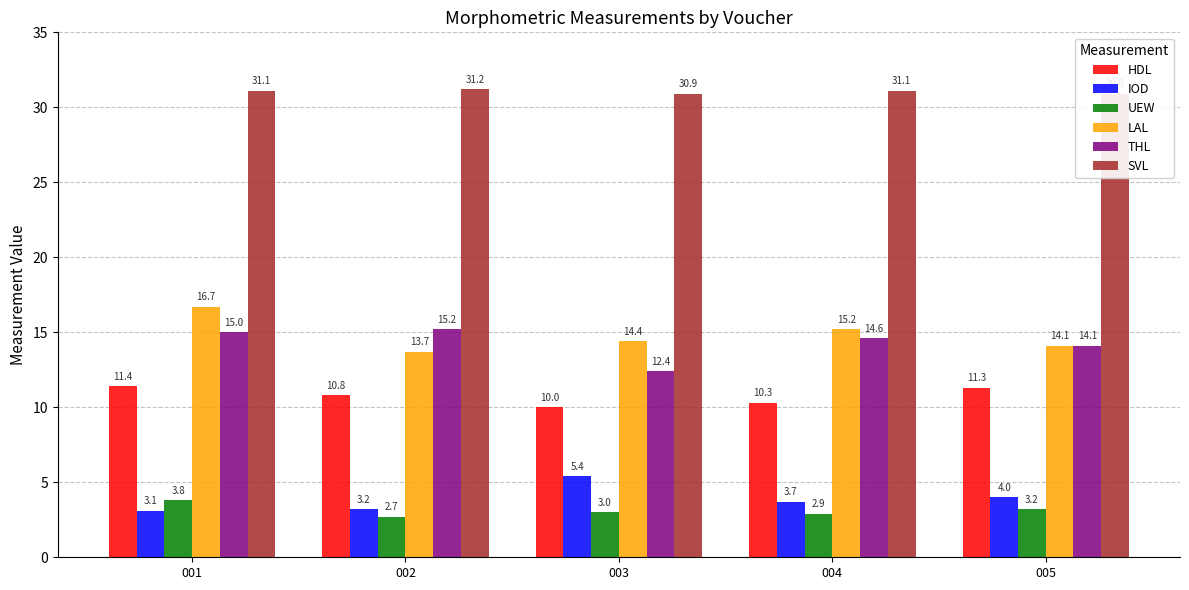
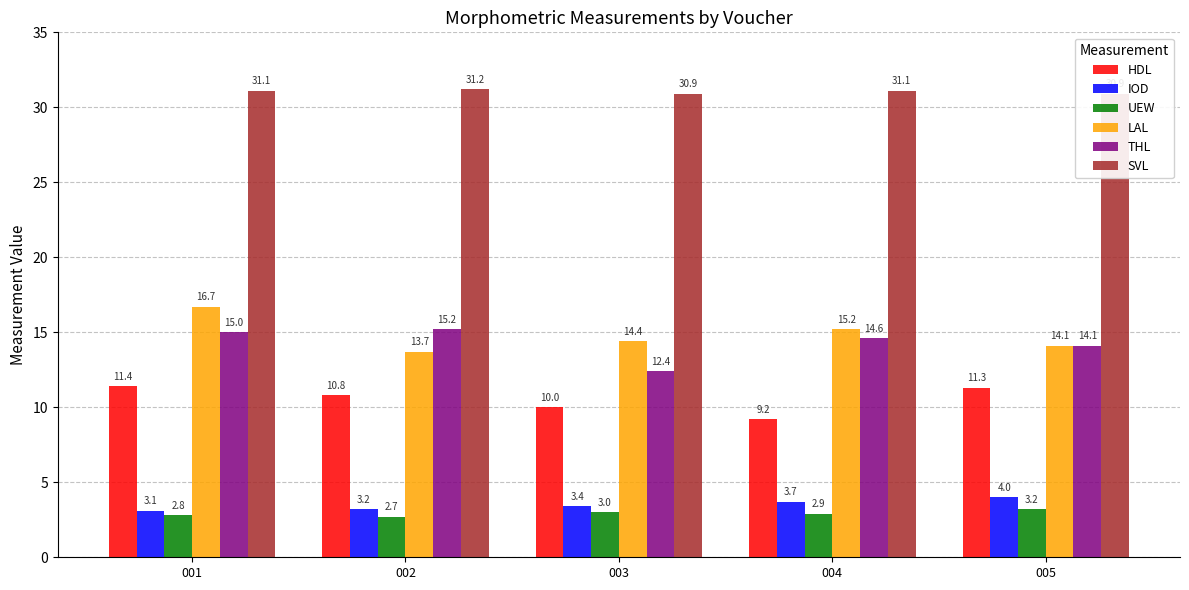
  {
    "HDL": {
      "001": 11.4,
      "002": 10.8,
      "003": 10.0,
-     "004": 10.3,
+     "004": 9.2,
      "005": 11.3
    },
    "IOD": {
      "001": 3.1,
      "002": 3.2,
-     "003": 5.4,
+     "003": 3.4,
      "004": 3.7,
      "005": 4.0
    },
    "UEW": {
-     "001": 3.8,
+     "001": 2.8,
      "002": 2.7,
      "003": 3.0,
      "004": 2.9,
      "005": 3.2
    },
    "LAL": {
      "001": 16.7,
      "002": 13.7,
      "003": 14.4,
      "004": 15.2,
      "005": 14.1
    },
    "THL": {
      "001": 15.0,
      "002": 15.2,
      "003": 12.4,
      "004": 14.6,
      "005": 14.1
    },
    "SVL": {
      "001": 31.1,
      "002": 31.2,
      "003": 30.9,
      "004": 31.1
    }
  }
